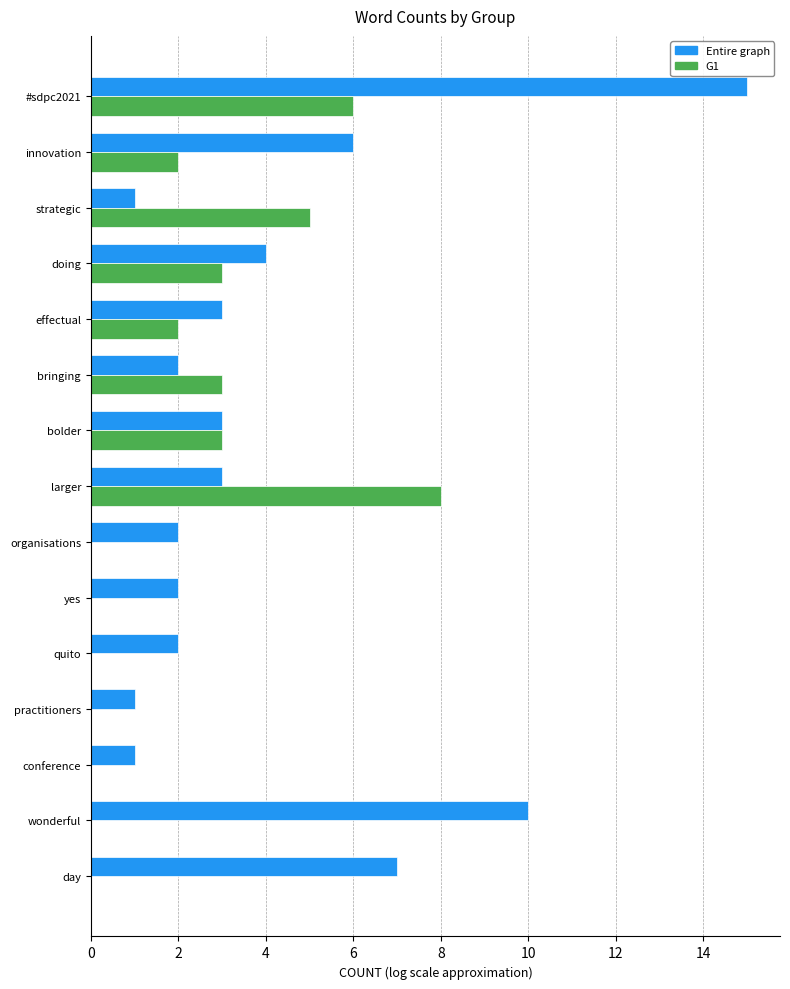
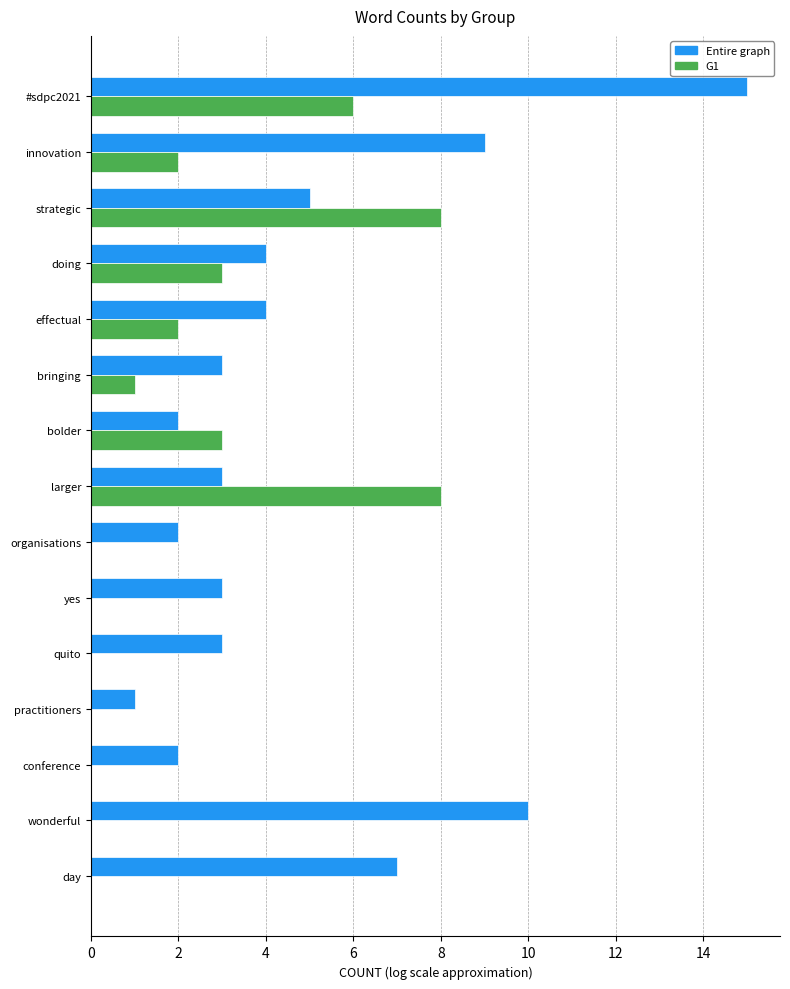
  {
    "Entire graph": {
      "#sdpc2021": 15,
-     "innovation": 6,
-     "strategic": 1,
+     "innovation": 9,
+     "strategic": 5,
      "doing": 4,
-     "effectual": 3,
-     "bringing": 2,
-     "bolder": 3,
+     "effectual": 4,
+     "bringing": 3,
+     "bolder": 2,
      "larger": 3,
      "organisations": 2,
-     "yes": 2,
-     "quito": 2,
+     "yes": 3,
+     "quito": 3,
      "practitioners": 1,
-     "conference": 1,
+     "conference": 2,
      "wonderful": 10,
      "day": 7
    },
    "G1": {
      "#sdpc2021": 6,
      "innovation": 2,
-     "strategic": 5,
+     "strategic": 8,
      "doing": 3,
      "effectual": 2,
-     "bringing": 3,
+     "bringing": 1,
      "bolder": 3,
      "larger": 8,
      "organisations": 0,
      "yes": 0,
      "quito": 0,
      "practitioners": 0,
      "conference": 0,
      "wonderful": 0,
      "day": 0
    }
  }
